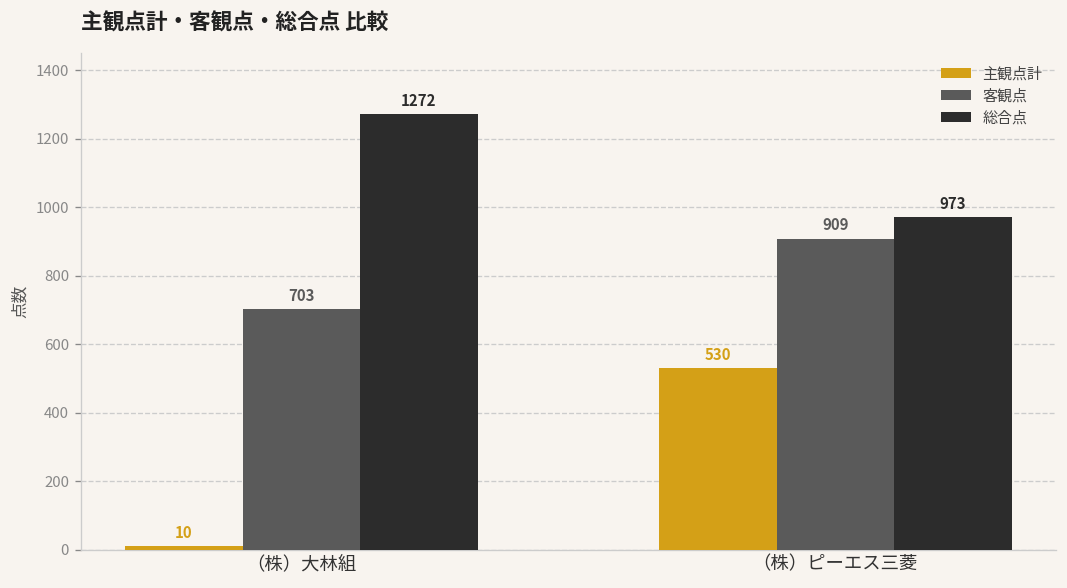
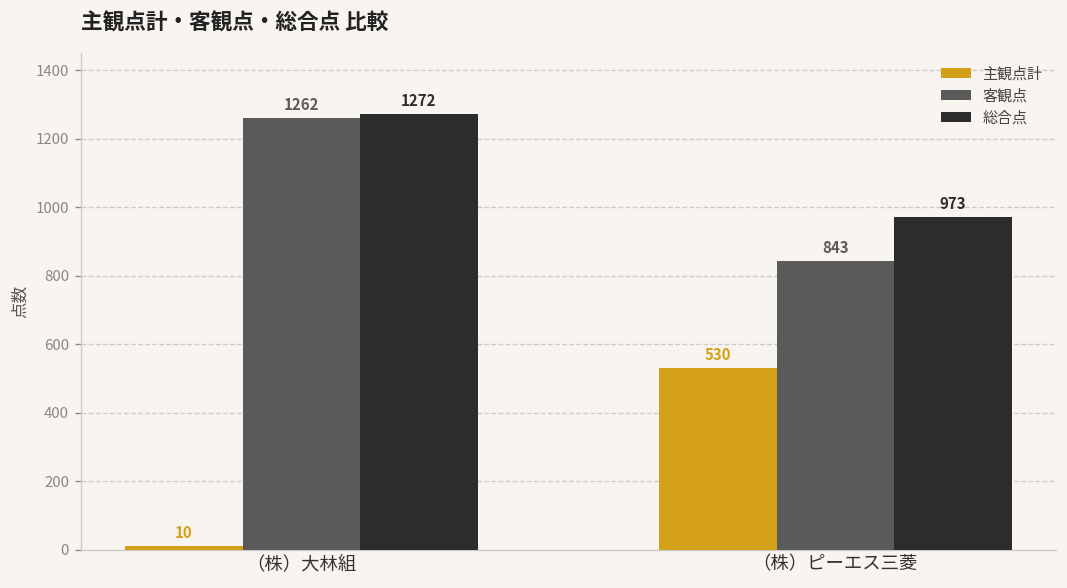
  {
    "主観点計": {
      "（株）大林組": 10,
      "（株）ピーエス三菱": 530
    },
    "客観点": {
-     "（株）大林組": 703,
-     "（株）ピーエス三菱": 909
+     "（株）大林組": 1262,
+     "（株）ピーエス三菱": 843
    },
    "総合点": {
      "（株）大林組": 1272,
      "（株）ピーエス三菱": 973
    }
  }
